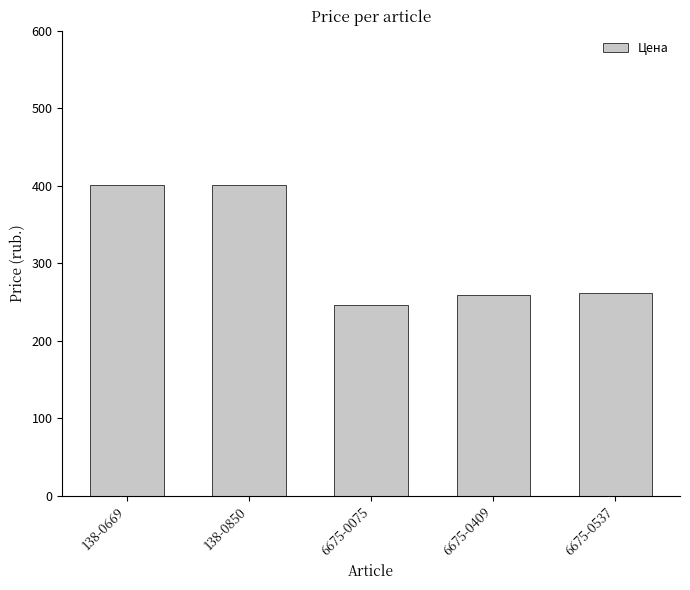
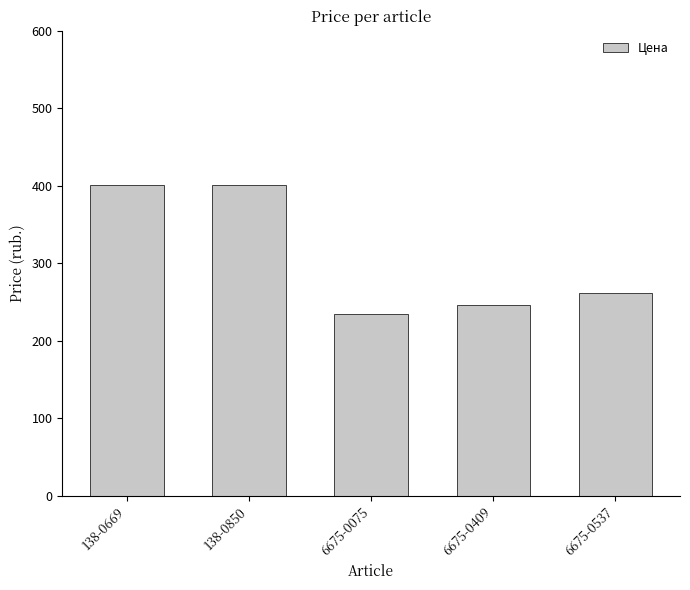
  {
    "138-0669": 400,
    "138-0850": 400,
-   "6675-0075": 250,
-   "6675-0409": 260,
+   "6675-0075": 240,
+   "6675-0409": 250,
    "6675-0537": 260
  }
